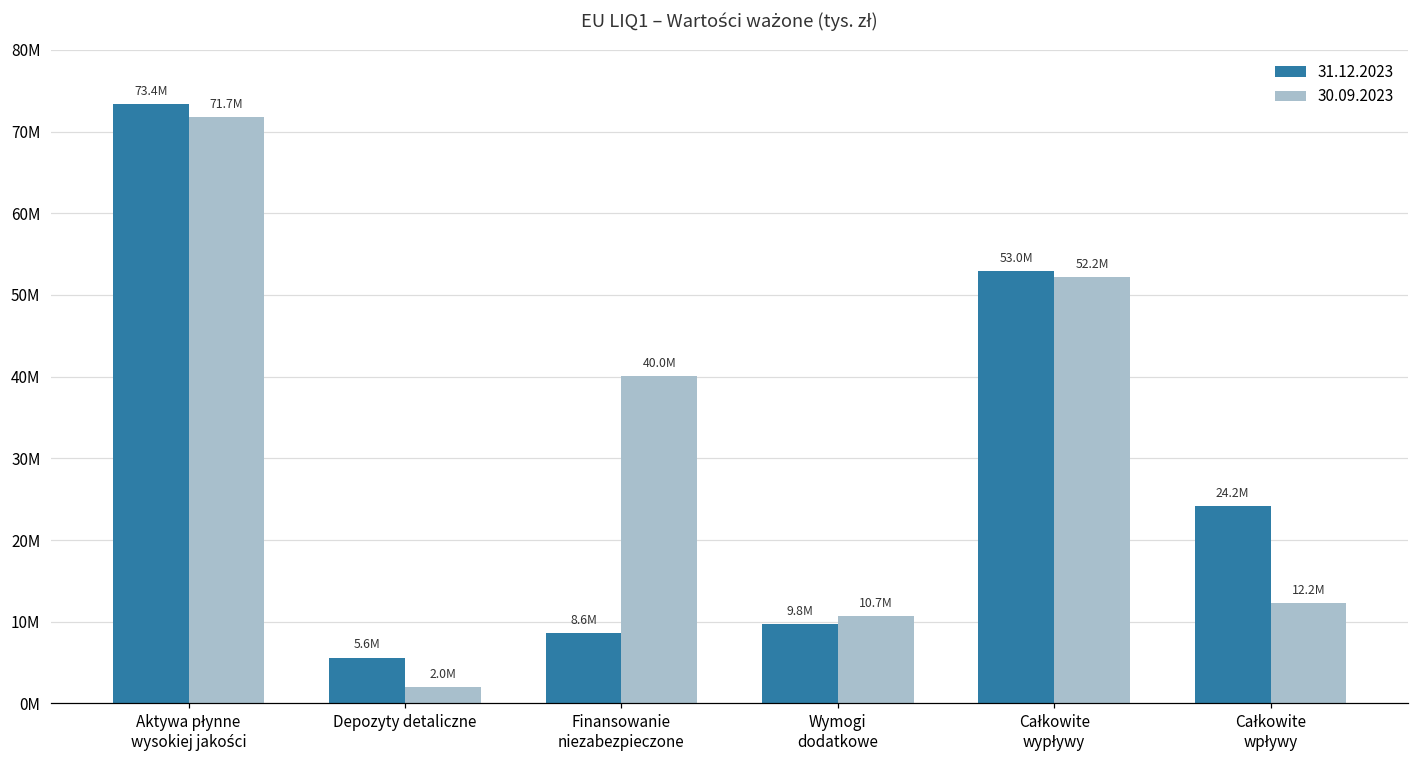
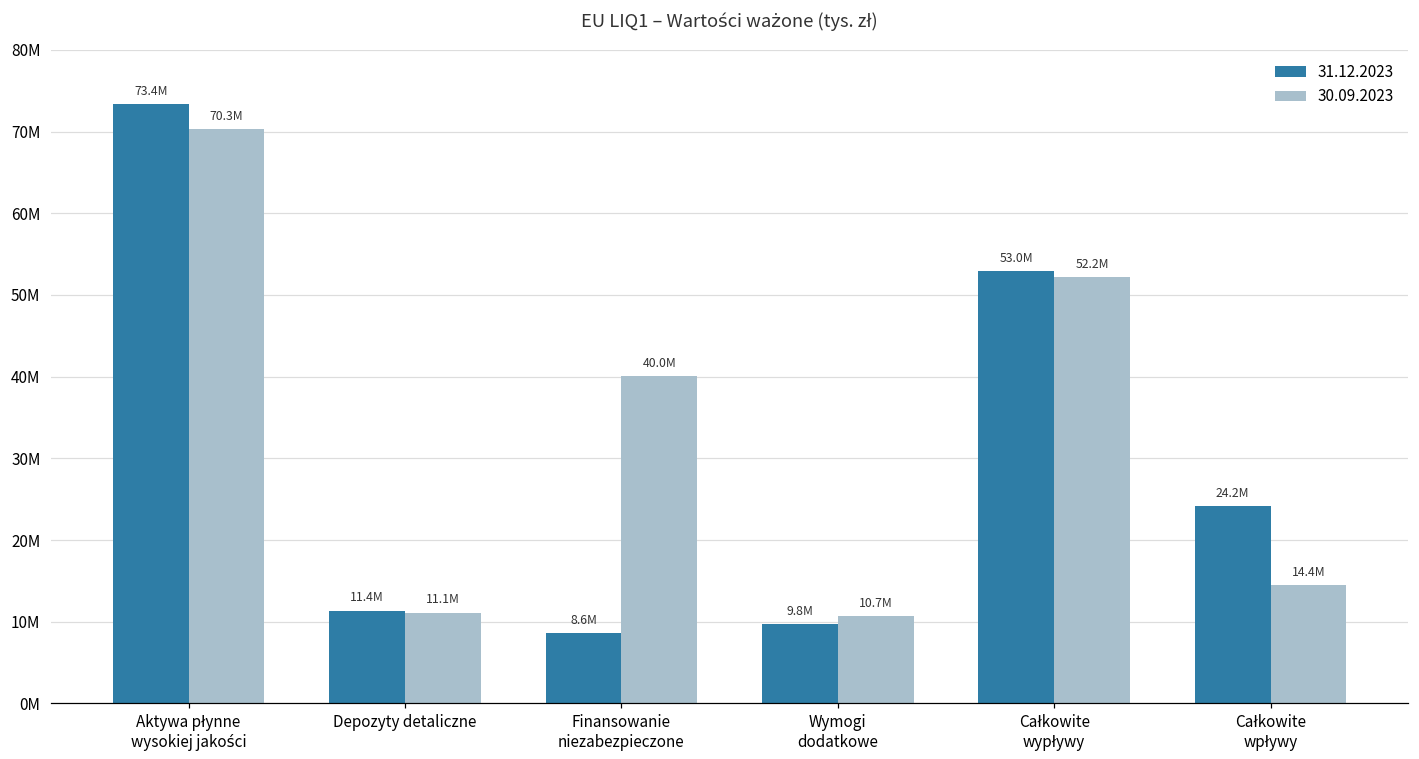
  {
    "31.12.2023": {
      "Aktywa płynne wysokiej jakości": "73.4M",
-     "Depozyty detaliczne": "5.6M",
+     "Depozyty detaliczne": "11.4M",
      "Finansowanie niezabezpieczone": "8.6M",
      "Wymogi dodatkowe": "9.8M",
      "Całkowite wypływy": "53.0M",
      "Całkowite wpływy": "24.2M"
    },
    "30.09.2023": {
-     "Aktywa płynne wysokiej jakości": "71.7M",
-     "Depozyty detaliczne": "2.0M",
+     "Aktywa płynne wysokiej jakości": "70.3M",
+     "Depozyty detaliczne": "11.1M",
      "Finansowanie niezabezpieczone": "40.0M",
      "Wymogi dodatkowe": "10.7M",
      "Całkowite wypływy": "52.2M",
-     "Całkowite wpływy": "12.2M"
+     "Całkowite wpływy": "14.4M"
    }
  }
